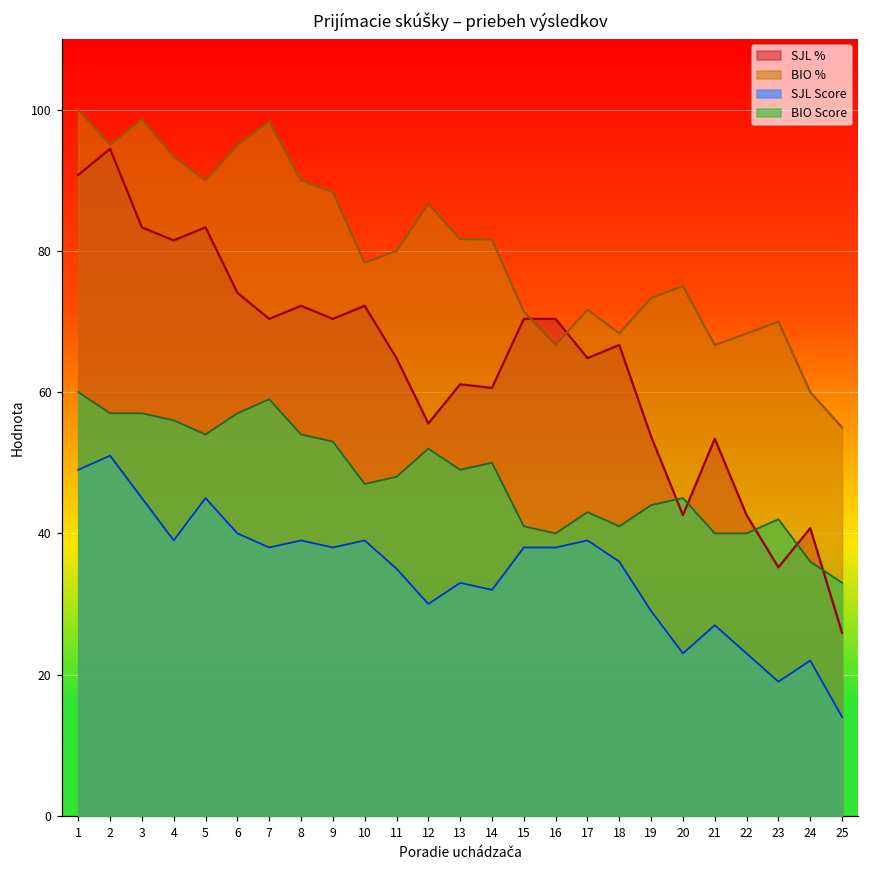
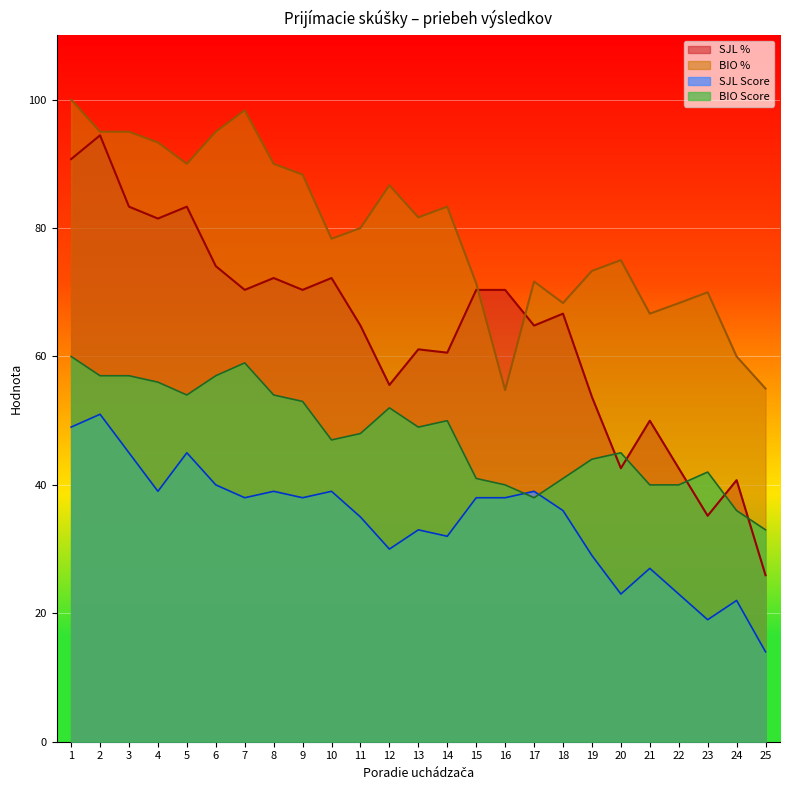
  {
    "SJL %": {
      "1": 91,
      "2": 94,
      "3": 83,
      "4": 81,
      "5": 83,
      "6": 74,
      "7": 70,
      "8": 72,
      "9": 70,
      "10": 72,
      "11": 65,
      "12": 56,
      "13": 61,
      "14": 61,
      "15": 70,
      "16": 70,
      "17": 65,
      "18": 67,
      "19": 54,
      "20": 43,
-     "21": 53,
+     "21": 50,
      "22": 43,
      "23": 35,
      "24": 41,
      "25": 26
    },
    "BIO %": {
      "1": 100,
      "2": 95,
-     "3": 99,
+     "3": 95,
      "4": 93,
      "5": 90,
      "6": 95,
      "7": 98,
      "8": 90,
      "9": 88,
      "10": 78,
      "11": 80,
      "12": 87,
      "13": 82,
-     "14": 82,
+     "14": 83,
      "15": 71,
-     "16": 67,
+     "16": 55,
      "17": 72,
      "18": 68,
      "19": 73,
      "20": 75,
      "21": 67,
      "22": 68,
      "23": 70,
      "24": 60,
      "25": 55
    },
    "SJL Score": {
      "1": 49,
      "2": 51,
      "3": 45,
      "4": 39,
      "5": 45,
      "6": 40,
      "7": 38,
      "8": 39,
      "9": 38,
      "10": 39,
      "11": 35,
      "12": 30,
      "13": 33,
      "14": 32,
      "15": 38,
      "16": 38,
      "17": 39,
      "18": 36,
      "19": 29,
      "20": 23,
      "21": 27,
      "22": 23,
      "23": 19,
      "24": 22,
      "25": 14
    },
    "BIO Score": {
      "1": 60,
      "2": 57,
      "3": 57,
      "4": 56,
      "5": 54,
      "6": 57,
      "7": 59,
      "8": 54,
      "9": 53,
      "10": 47,
      "11": 48,
      "12": 52,
      "13": 49,
      "14": 50,
      "15": 41,
      "16": 40,
-     "17": 43,
+     "17": 38,
      "18": 41,
      "19": 44,
      "20": 45,
      "21": 40,
      "22": 40,
      "23": 42,
      "24": 36,
      "25": 33
    }
  }
